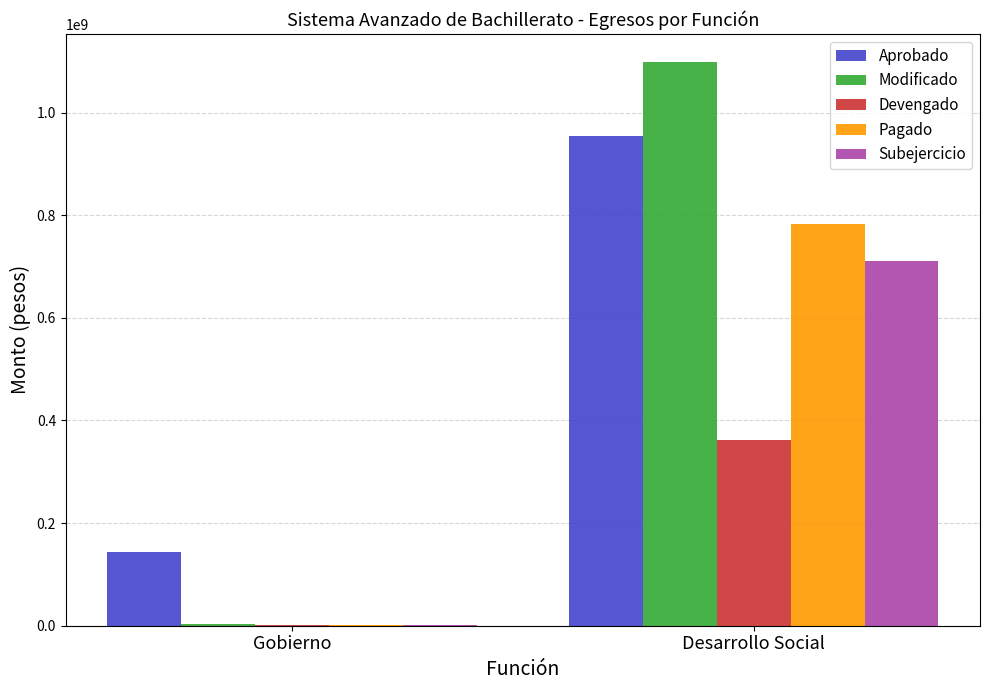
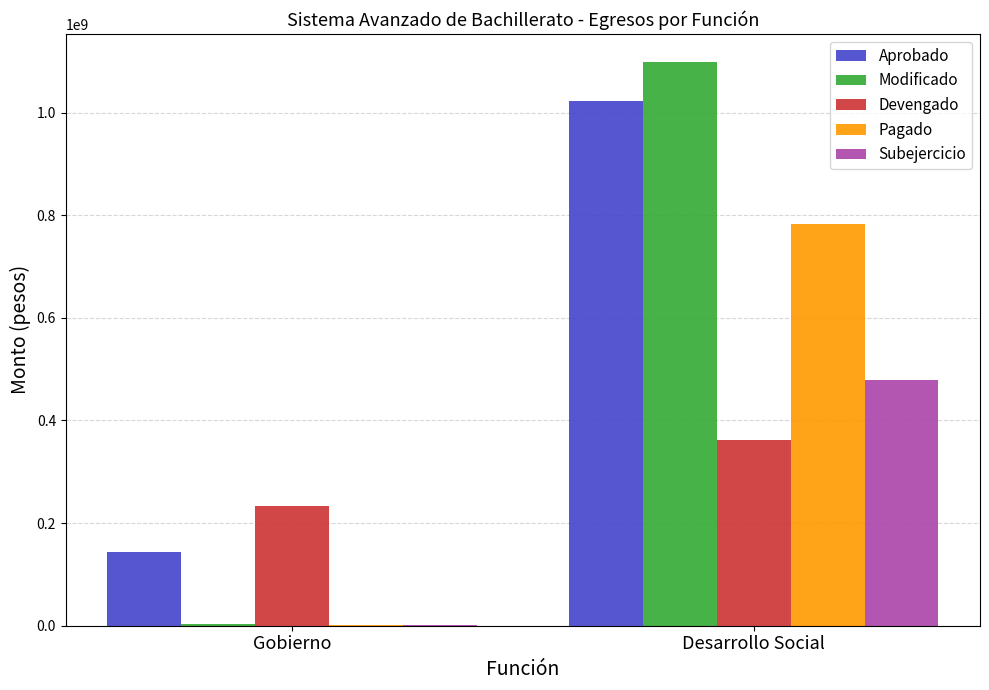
  {
    "Aprobado": {
      "Gobierno": 140000000,
-     "Desarrollo Social": 950000000
+     "Desarrollo Social": 1020000000
    },
    "Modificado": {
      "Desarrollo Social": 1100000000
    },
    "Devengado": {
-     "Gobierno": 0,
+     "Gobierno": 230000000,
      "Desarrollo Social": 360000000
    },
    "Pagado": {
      "Desarrollo Social": 780000000
    },
    "Subejercicio": {
-     "Desarrollo Social": 710000000
+     "Desarrollo Social": 480000000
    }
  }
